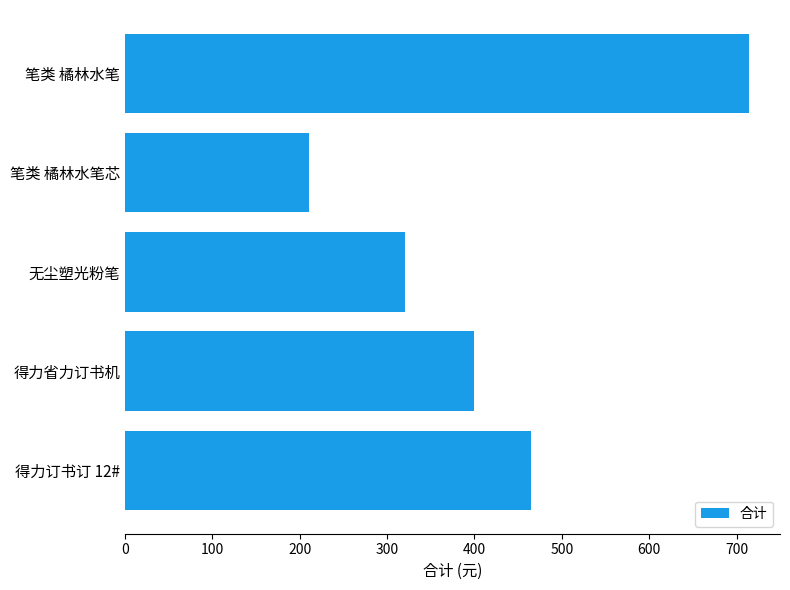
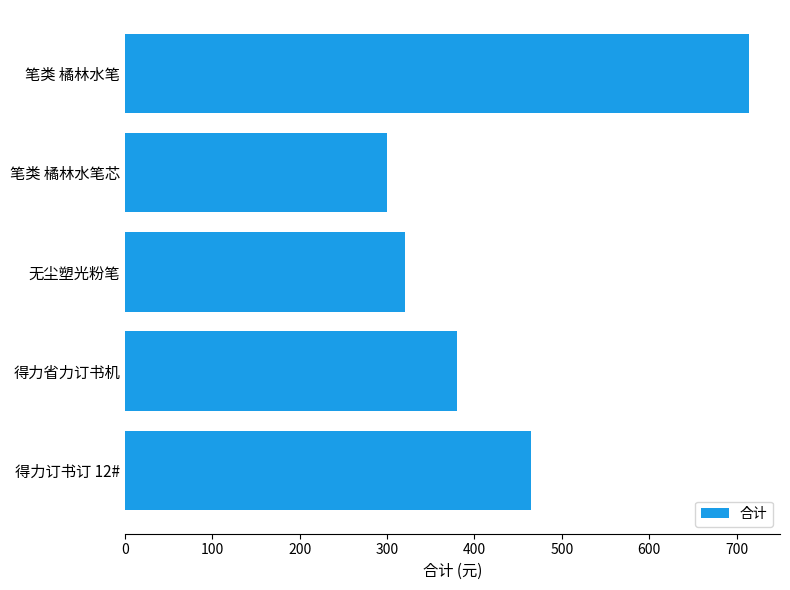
  {
    "笔类 橘林水笔": 710,
-   "笔类 橘林水笔芯": 210,
+   "笔类 橘林水笔芯": 300,
    "无尘塑光粉笔": 320,
-   "得力省力订书机": 400,
+   "得力省力订书机": 380,
    "得力订书订 12#": 470
  }
